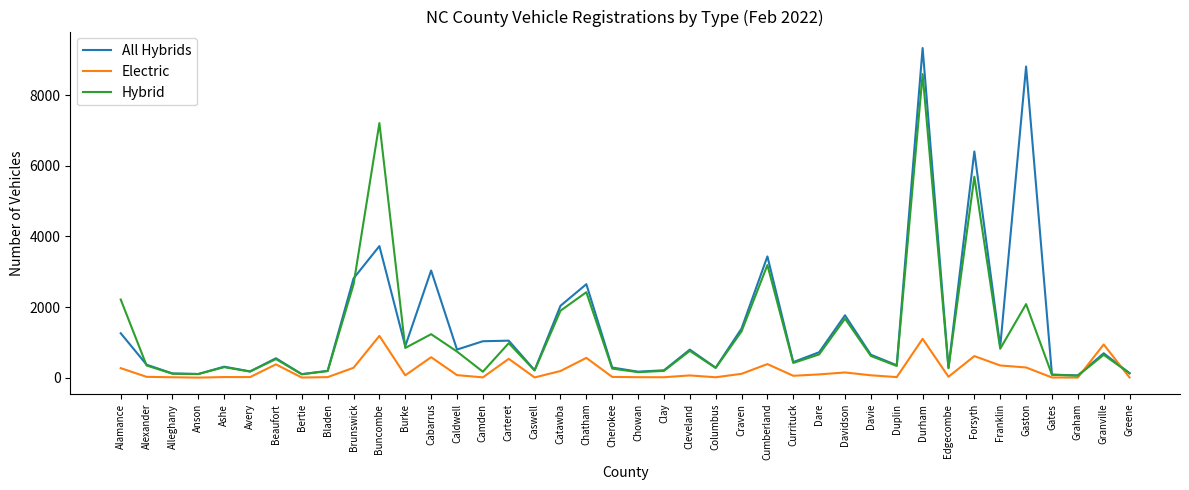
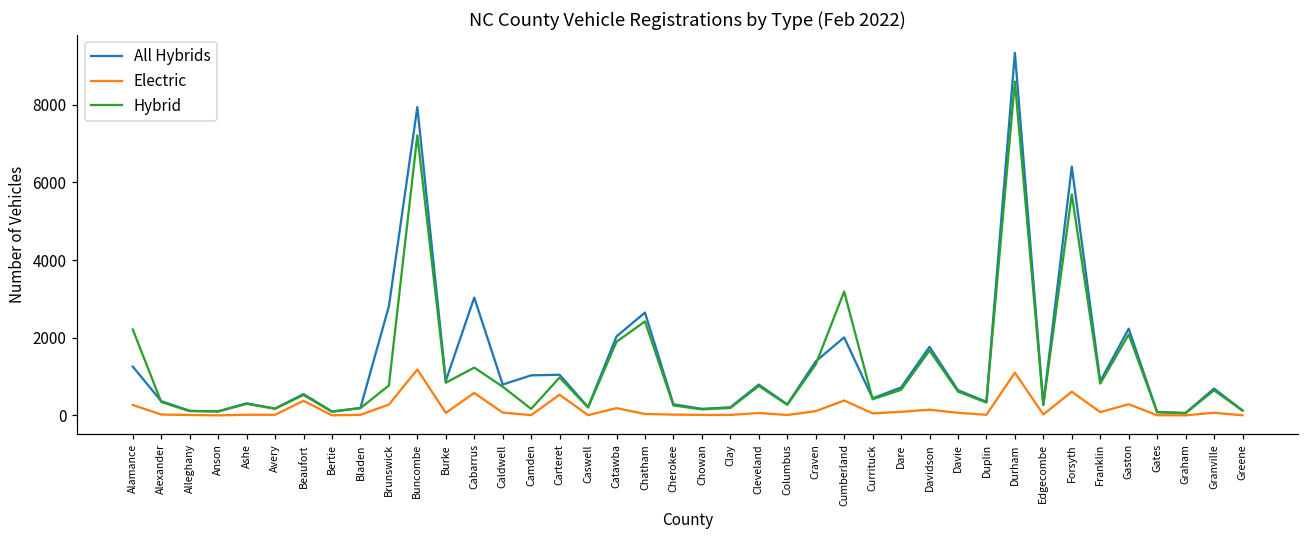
  {
    "All Hybrids": {
      "Alamance": 1300,
      "Brunswick": 2800,
-     "Buncombe": 3700,
+     "Buncombe": 7900,
      "Cabarrus": 3000,
      "Camden": 1000,
      "Catawba": 2000,
      "Chatham": 2600,
      "Craven": 1400,
-     "Cumberland": 3400,
+     "Cumberland": 2000,
      "Davidson": 1800,
      "Durham": 9300,
      "Forsyth": 6400,
-     "Gaston": 8800
+     "Gaston": 2200
    },
    "Electric": {
      "Alamance": 300,
      "Alexander": 0,
      "Alleghany": 0,
      "Anson": 0,
      "Ashe": 0,
      "Avery": 0,
      "Beaufort": 400,
      "Bertie": 0,
      "Bladen": 0,
      "Brunswick": 300,
      "Buncombe": 1200,
      "Burke": 100,
      "Cabarrus": 600,
      "Caldwell": 100,
      "Camden": 0,
      "Carteret": 500,
      "Caswell": 0,
      "Catawba": 200,
-     "Chatham": 600,
+     "Chatham": 0,
      "Cherokee": 0,
      "Chowan": 0,
      "Clay": 0,
      "Cleveland": 100,
      "Columbus": 0,
      "Craven": 100,
      "Cumberland": 400,
      "Currituck": 100,
      "Dare": 100,
      "Davidson": 100,
      "Davie": 100,
      "Duplin": 0,
      "Durham": 1100,
      "Edgecombe": 0,
      "Forsyth": 600,
-     "Franklin": 300,
+     "Franklin": 100,
      "Gaston": 300,
      "Gates": 0,
-     "Granville": 900,
+     "Granville": 100,
      "Greene": 0
    },
    "Hybrid": {
      "Alamance": 2200,
-     "Brunswick": 2600,
+     "Brunswick": 800,
      "Buncombe": 7200,
      "Cabarrus": 1200,
      "Camden": 200,
      "Catawba": 1900,
      "Chatham": 2400,
      "Craven": 1300,
      "Cumberland": 3200,
      "Davidson": 1700,
      "Durham": 8600,
      "Forsyth": 5700,
      "Gaston": 2100
    }
  }
